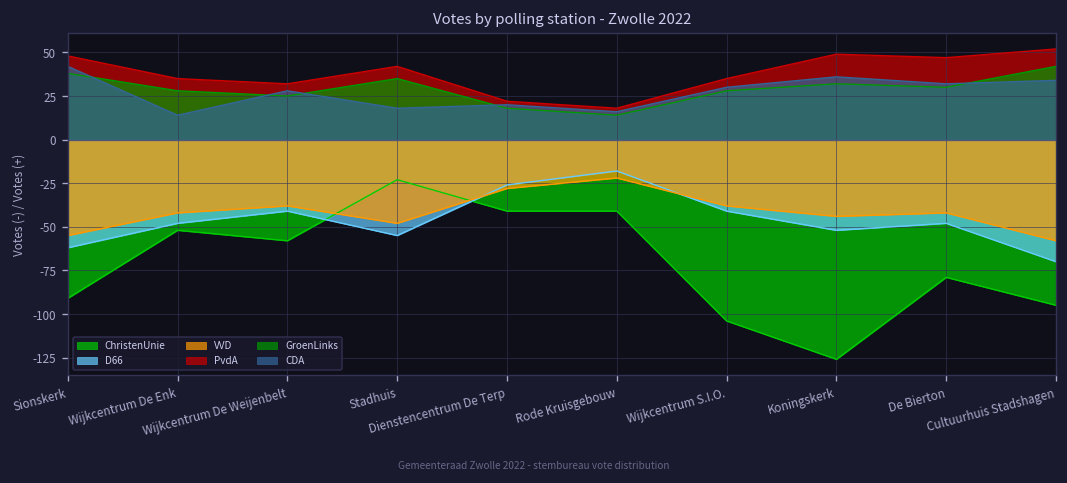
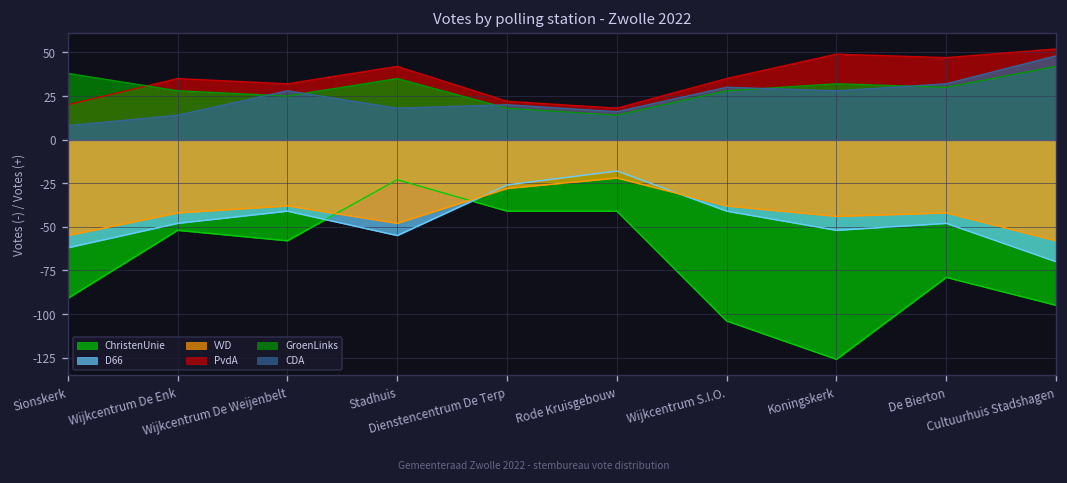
  {
    "PvdA": {
-     "Sionskerk": 48,
+     "Sionskerk": 20,
      "Wijkcentrum De Enk": 35,
      "Wijkcentrum De Weijenbelt": 32,
      "Stadhuis": 42,
      "Dienstencentrum De Terp": 22,
      "Rode Kruisgebouw": 18,
      "Wijkcentrum S.I.O.": 35,
      "Koningskerk": 49,
      "De Bierton": 47,
      "Cultuurhuis Stadshagen": 52
    },
    "CDA": {
-     "Sionskerk": 42,
+     "Sionskerk": 8,
      "Wijkcentrum De Enk": 14,
      "Wijkcentrum De Weijenbelt": 28,
      "Stadhuis": 18,
      "Dienstencentrum De Terp": 20,
      "Rode Kruisgebouw": 16,
      "Wijkcentrum S.I.O.": 30,
-     "Koningskerk": 36,
+     "Koningskerk": 28,
      "De Bierton": 32,
-     "Cultuurhuis Stadshagen": 34
+     "Cultuurhuis Stadshagen": 48
    }
  }
